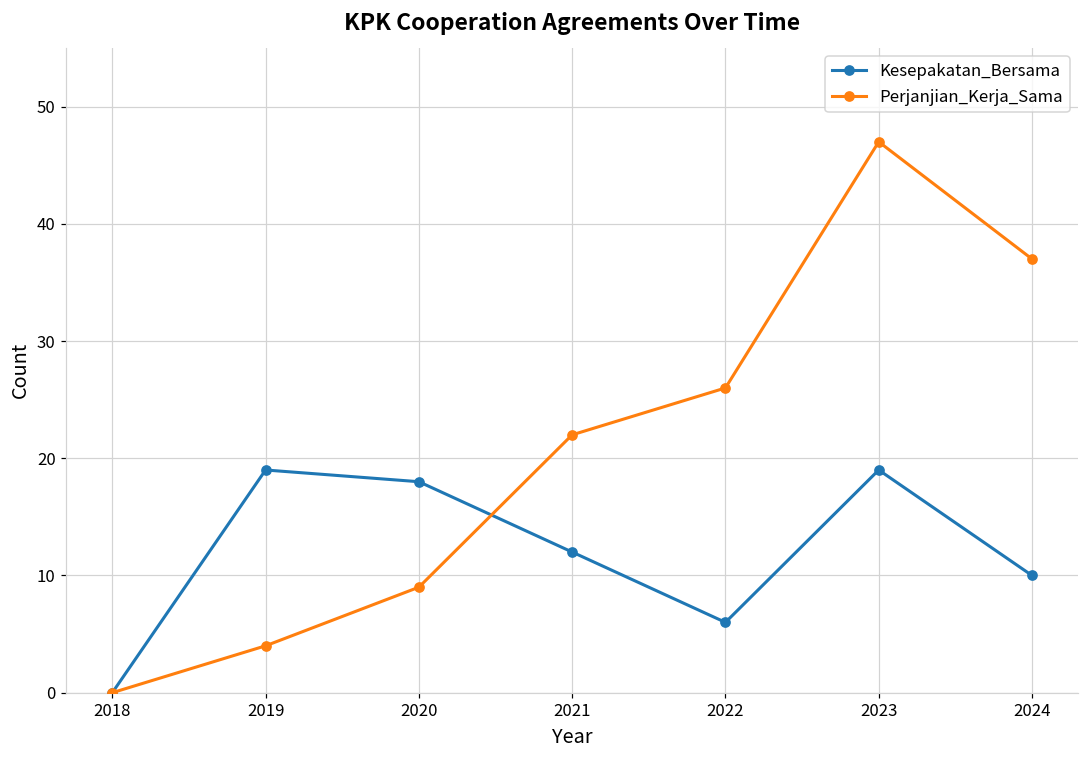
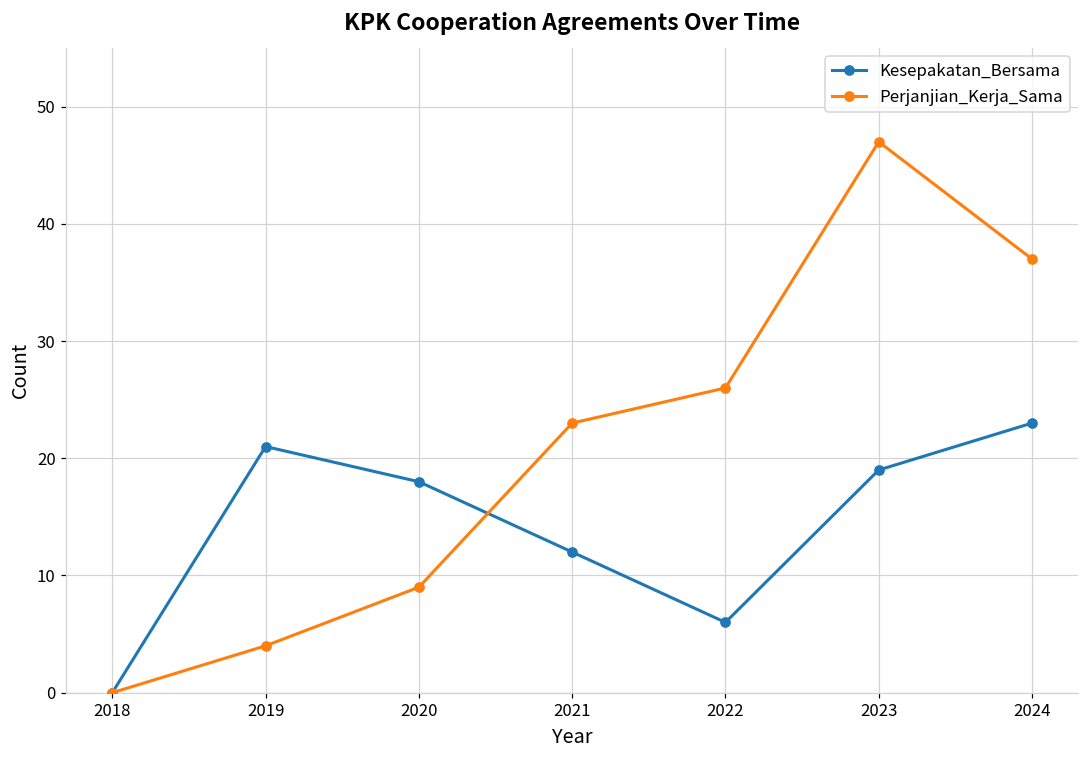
  {
    "Kesepakatan_Bersama": {
-     "2019": 19,
+     "2019": 21,
      "2020": 18,
      "2021": 12,
      "2022": 6,
      "2023": 19,
-     "2024": 10
+     "2024": 23
    },
    "Perjanjian_Kerja_Sama": {
      "2019": 4,
      "2020": 9,
-     "2021": 22,
+     "2021": 23,
      "2022": 26,
      "2023": 47,
      "2024": 37
    }
  }
